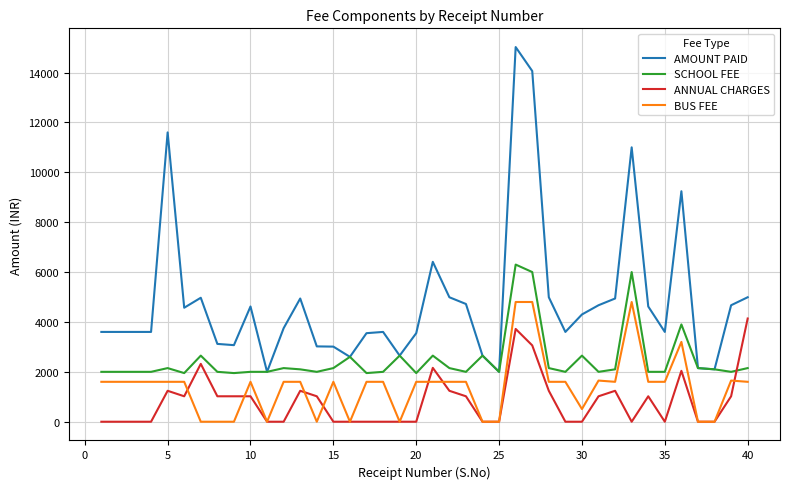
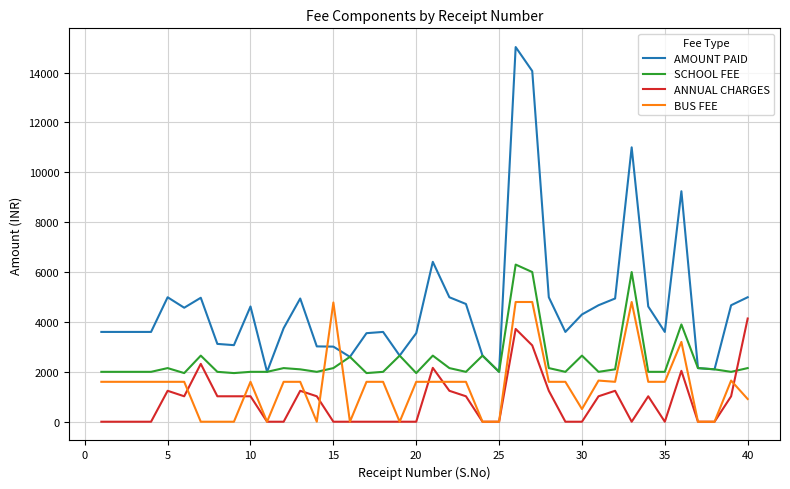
  {
    "AMOUNT PAID": {
-     "5": 11600,
+     "5": 5000,
      "10": 4600,
      "15": 3000,
      "20": 3600,
      "30": 4300,
      "35": 3600,
      "40": 5000
    },
    "SCHOOL FEE": {
      "5": 2200,
      "10": 2000,
      "15": 2200,
      "20": 2000,
      "30": 2700,
      "35": 2000,
      "40": 2200
    },
    "ANNUAL CHARGES": {
      "5": 1200,
      "10": 1000,
      "15": 0,
      "20": 0,
      "30": 0,
      "35": 0,
      "40": 4100
    },
    "BUS FEE": {
      "5": 1600,
      "10": 1600,
-     "15": 1600,
+     "15": 4800,
      "20": 1600,
      "30": 500,
      "35": 1600,
-     "40": 1600
+     "40": 900
    }
  }
